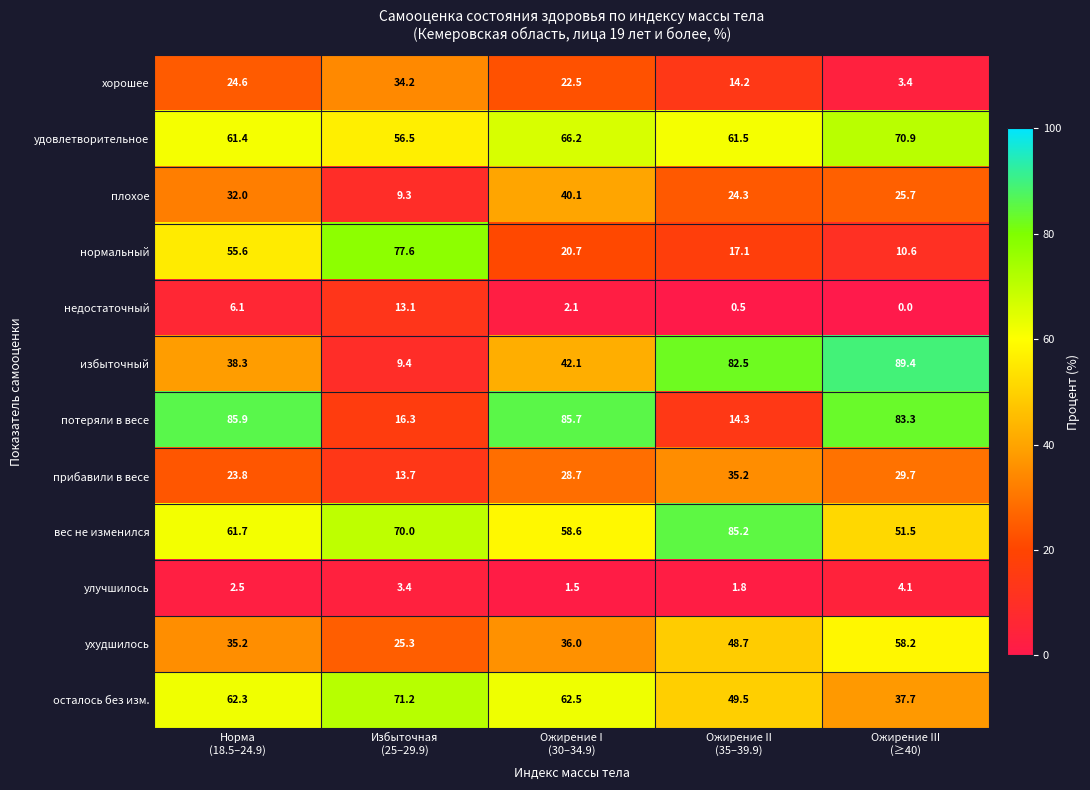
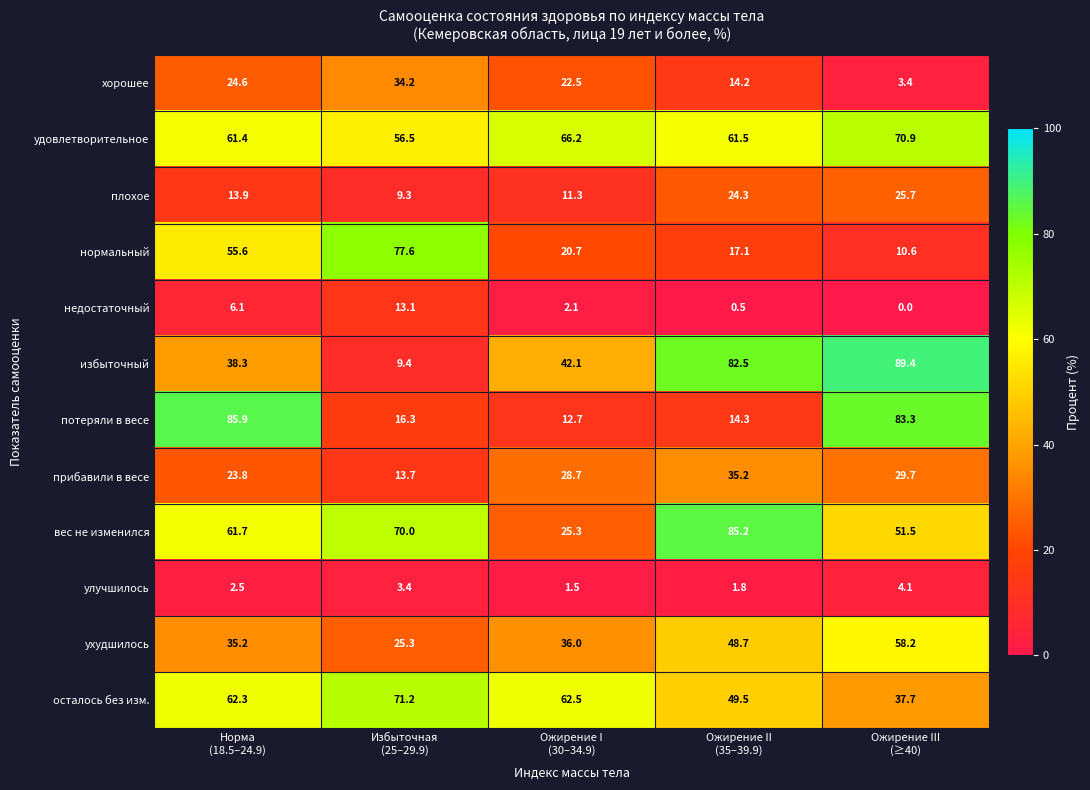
  {
    "хорошее": {
      "Норма (18.5–24.9)": 24.6,
      "Избыточная (25–29.9)": 34.2,
      "Ожирение I (30–34.9)": 22.5,
      "Ожирение II (35–39.9)": 14.2,
      "Ожирение III (≥40)": 3.4
    },
    "удовлетворительное": {
      "Норма (18.5–24.9)": 61.4,
      "Избыточная (25–29.9)": 56.5,
      "Ожирение I (30–34.9)": 66.2,
      "Ожирение II (35–39.9)": 61.5,
      "Ожирение III (≥40)": 70.9
    },
    "плохое": {
-     "Норма (18.5–24.9)": 32.0,
+     "Норма (18.5–24.9)": 13.9,
      "Избыточная (25–29.9)": 9.3,
-     "Ожирение I (30–34.9)": 40.1,
+     "Ожирение I (30–34.9)": 11.3,
      "Ожирение II (35–39.9)": 24.3,
      "Ожирение III (≥40)": 25.7
    },
    "нормальный": {
      "Норма (18.5–24.9)": 55.6,
      "Избыточная (25–29.9)": 77.6,
      "Ожирение I (30–34.9)": 20.7,
      "Ожирение II (35–39.9)": 17.1,
      "Ожирение III (≥40)": 10.6
    },
    "недостаточный": {
      "Норма (18.5–24.9)": 6.1,
      "Избыточная (25–29.9)": 13.1,
      "Ожирение I (30–34.9)": 2.1,
      "Ожирение II (35–39.9)": 0.5,
      "Ожирение III (≥40)": 0.0
    },
    "избыточный": {
      "Норма (18.5–24.9)": 38.3,
      "Избыточная (25–29.9)": 9.4,
      "Ожирение I (30–34.9)": 42.1,
      "Ожирение II (35–39.9)": 82.5,
      "Ожирение III (≥40)": 89.4
    },
    "потеряли в весе": {
      "Норма (18.5–24.9)": 85.9,
      "Избыточная (25–29.9)": 16.3,
-     "Ожирение I (30–34.9)": 85.7,
+     "Ожирение I (30–34.9)": 12.7,
      "Ожирение II (35–39.9)": 14.3,
      "Ожирение III (≥40)": 83.3
    },
    "прибавили в весе": {
      "Норма (18.5–24.9)": 23.8,
      "Избыточная (25–29.9)": 13.7,
      "Ожирение I (30–34.9)": 28.7,
      "Ожирение II (35–39.9)": 35.2,
      "Ожирение III (≥40)": 29.7
    },
    "вес не изменился": {
      "Норма (18.5–24.9)": 61.7,
      "Избыточная (25–29.9)": 70.0,
-     "Ожирение I (30–34.9)": 58.6,
+     "Ожирение I (30–34.9)": 25.3,
      "Ожирение II (35–39.9)": 85.2,
      "Ожирение III (≥40)": 51.5
    },
    "улучшилось": {
      "Норма (18.5–24.9)": 2.5,
      "Избыточная (25–29.9)": 3.4,
      "Ожирение I (30–34.9)": 1.5,
      "Ожирение II (35–39.9)": 1.8,
      "Ожирение III (≥40)": 4.1
    },
    "ухудшилось": {
      "Норма (18.5–24.9)": 35.2,
      "Избыточная (25–29.9)": 25.3,
      "Ожирение I (30–34.9)": 36.0,
      "Ожирение II (35–39.9)": 48.7,
      "Ожирение III (≥40)": 58.2
    },
    "осталось без изм.": {
      "Норма (18.5–24.9)": 62.3,
      "Избыточная (25–29.9)": 71.2,
      "Ожирение I (30–34.9)": 62.5,
      "Ожирение II (35–39.9)": 49.5,
      "Ожирение III (≥40)": 37.7
    }
  }
